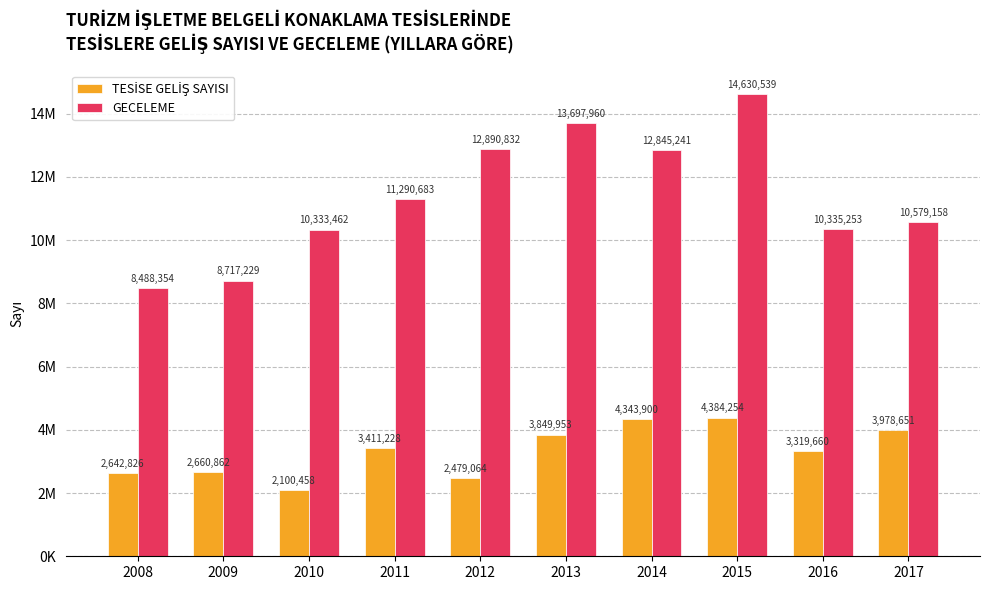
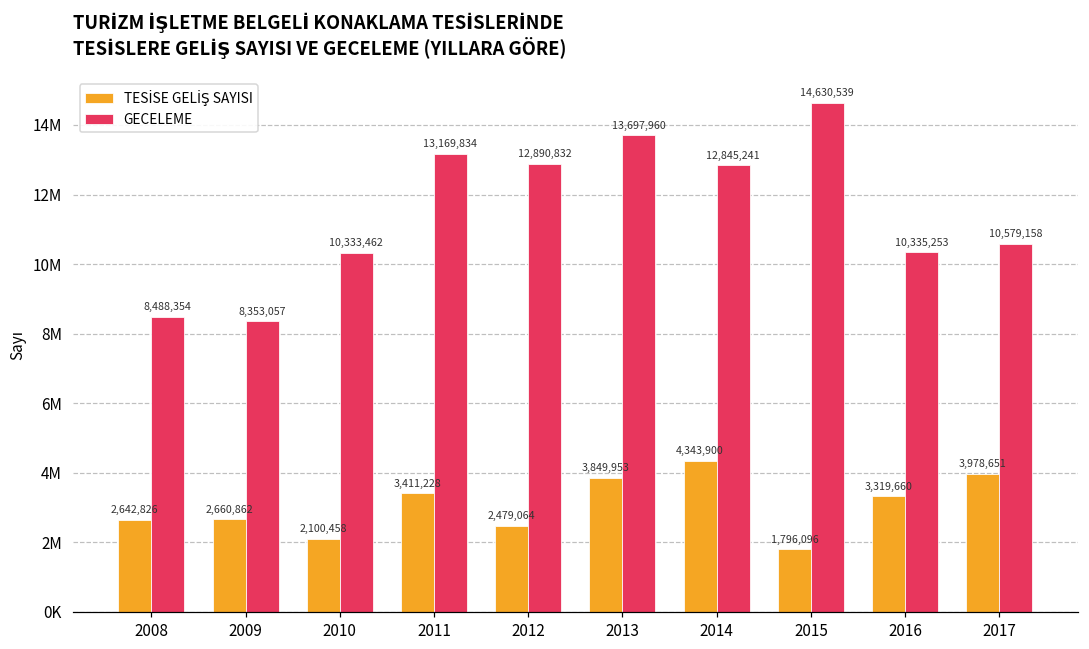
  {
    "TESİSE GELİŞ SAYISI": {
      "2008": "2,642,826",
      "2009": "2,660,862",
      "2010": "2,100,458",
      "2011": "3,411,228",
      "2012": "2,479,064",
      "2013": "3,849,953",
      "2014": "4,343,900",
-     "2015": "4,384,254",
+     "2015": "1,796,096",
      "2016": "3,319,660",
      "2017": "3,978,651"
    },
    "GECELEME": {
      "2008": "8,488,354",
-     "2009": "8,717,229",
+     "2009": "8,353,057",
      "2010": "10,333,462",
-     "2011": "11,290,683",
+     "2011": "13,169,834",
      "2012": "12,890,832",
      "2013": "13,697,960",
      "2014": "12,845,241",
      "2015": "14,630,539",
      "2016": "10,335,253",
      "2017": "10,579,158"
    }
  }
